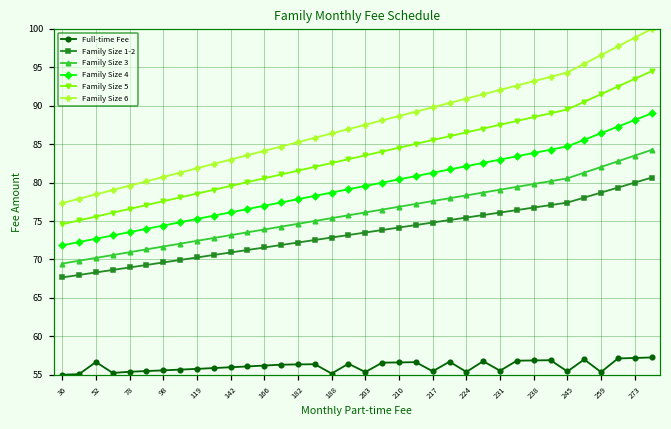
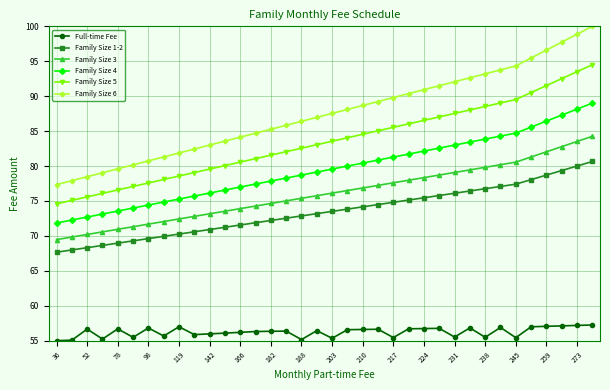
  {
    "Full-time Fee": {
      "36": 55,
      "52": 57,
-     "78": 55,
-     "98": 56,
-     "119": 56,
+     "78": 57,
+     "98": 57,
+     "119": 57,
      "142": 56,
      "166": 56,
      "182": 56,
      "188": 55,
      "203": 55,
      "210": 57,
      "217": 55,
-     "224": 55,
+     "224": 57,
      "231": 56,
-     "238": 57,
+     "238": 55,
      "245": 55,
-     "259": 55,
+     "259": 57,
      "273": 57
    },
    "Family Size 1-2": {
      "36": 68,
      "52": 68,
      "78": 69,
      "98": 70,
      "119": 70,
      "142": 71,
      "166": 72,
      "182": 72,
      "188": 73,
      "203": 74,
      "210": 74,
      "217": 75,
      "224": 75,
      "231": 76,
      "238": 77,
      "245": 77,
      "259": 79,
      "273": 80
    },
    "Family Size 3": {
      "36": 69,
      "52": 70,
      "78": 71,
      "98": 72,
      "119": 72,
      "142": 73,
      "166": 74,
      "182": 75,
      "188": 75,
      "203": 76,
      "210": 77,
      "217": 78,
      "224": 78,
      "231": 79,
      "238": 80,
      "245": 81,
      "259": 82,
      "273": 84
    },
    "Family Size 4": {
      "36": 72,
      "52": 73,
      "78": 74,
      "98": 74,
      "119": 75,
      "142": 76,
      "166": 77,
      "182": 78,
      "188": 79,
      "203": 80,
      "210": 80,
      "217": 81,
      "224": 82,
      "231": 83,
      "238": 84,
      "245": 85,
      "259": 86,
      "273": 88
    },
    "Family Size 5": {
      "36": 75,
      "52": 76,
      "78": 77,
      "98": 78,
      "119": 79,
      "142": 80,
      "166": 81,
      "182": 82,
      "188": 83,
      "203": 84,
      "210": 85,
      "217": 86,
      "224": 87,
      "231": 88,
      "238": 89,
      "245": 90,
      "259": 92,
      "273": 94
    },
    "Family Size 6": {
      "36": 77,
      "52": 78,
      "78": 80,
      "98": 81,
      "119": 82,
      "142": 83,
      "166": 84,
      "182": 85,
      "188": 86,
      "203": 88,
      "210": 89,
      "217": 90,
      "224": 91,
      "231": 92,
      "238": 93,
      "245": 94,
      "259": 97,
      "273": 99
    }
  }
